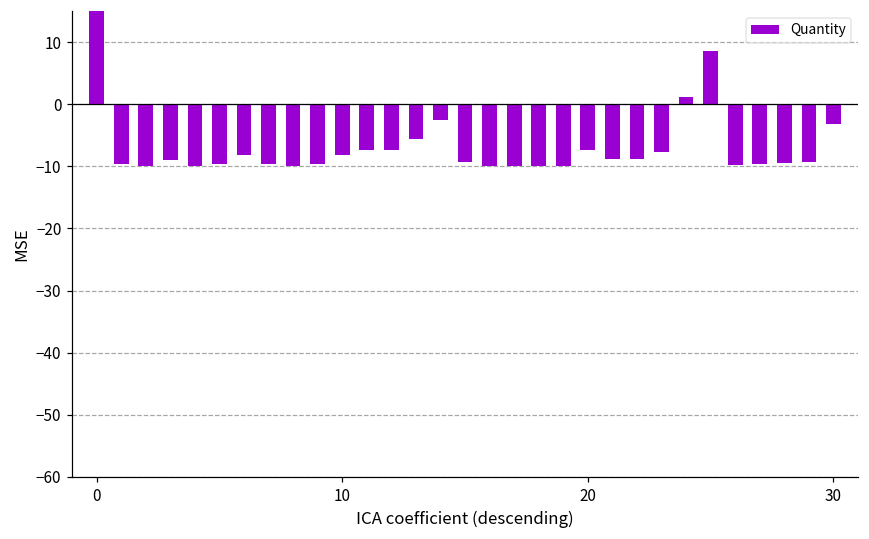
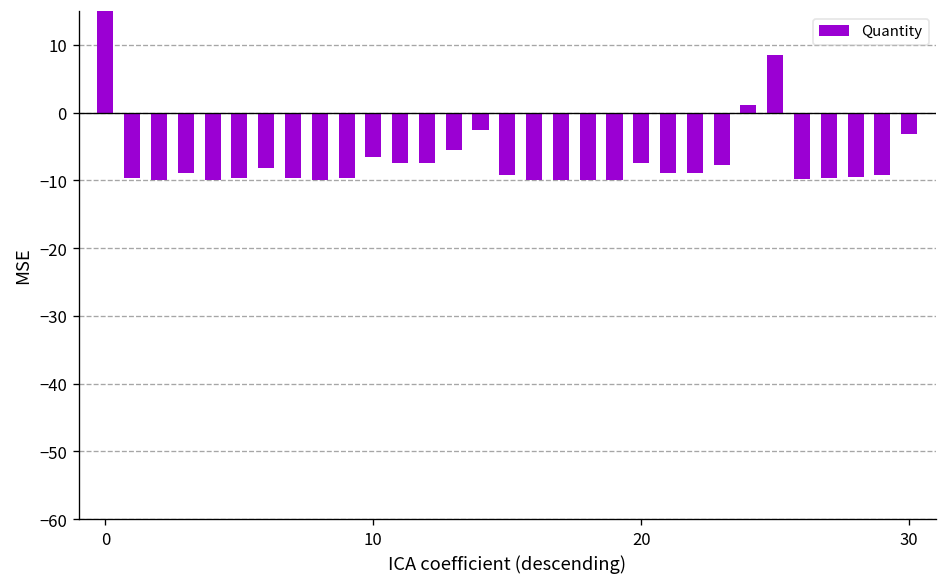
  {
-   "10": -8,
+   "10": -7,
    "20": -7,
    "30": -3
  }
